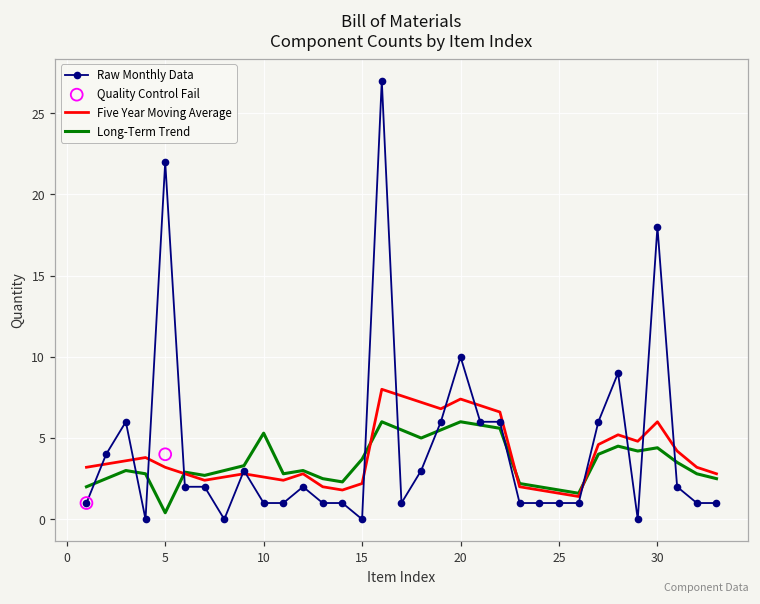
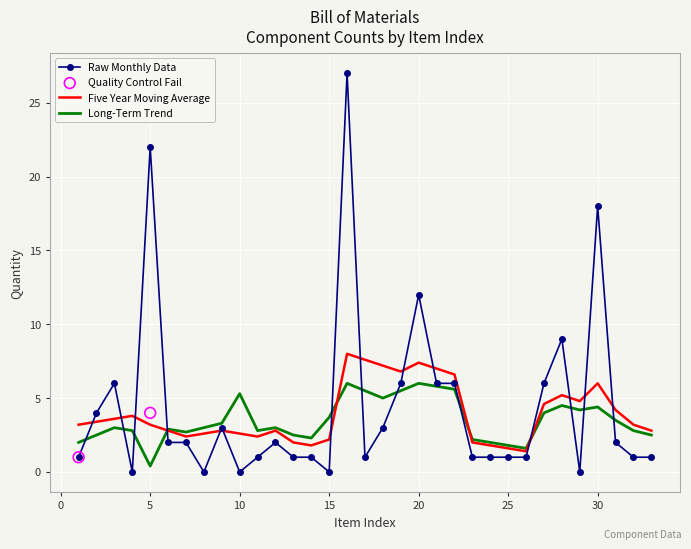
  {
    "Raw Monthly Data": {
      "5": 22,
-     "10": 1,
+     "10": 0,
      "15": 0,
-     "20": 10,
+     "20": 12,
      "25": 1,
      "30": 18
    },
    "Five Year Moving Average": {
      "5": 3.2,
      "10": 2.6,
      "15": 2.2,
      "20": 7.4,
      "25": 1.6,
      "30": 6
    },
    "Long-Term Trend": {
      "5": 0.4,
      "10": 5.3,
      "15": 3.7,
      "20": 6,
      "25": 1.8,
      "30": 4.4
    }
  }
